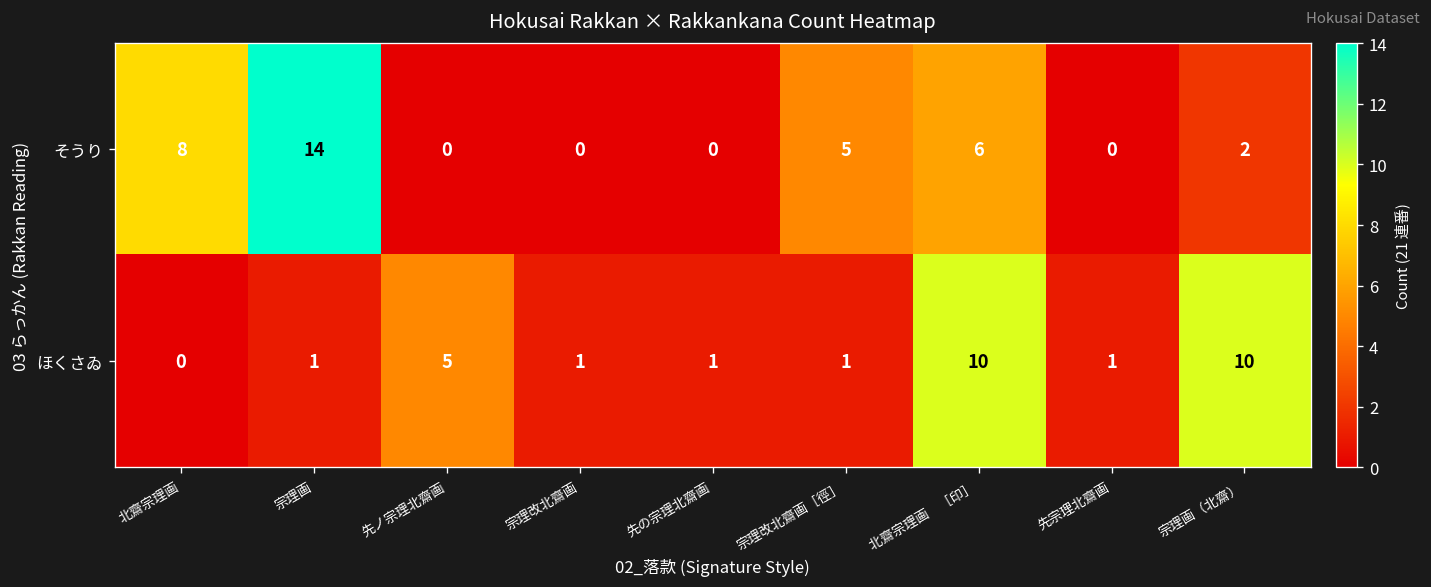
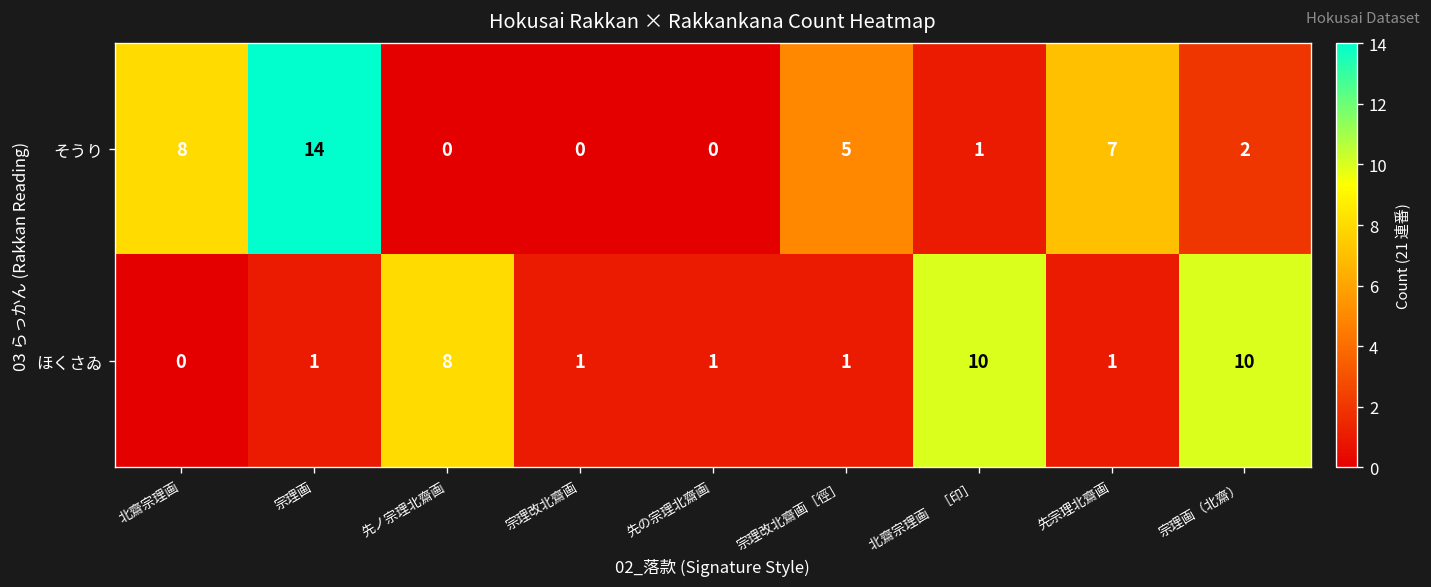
  {
    "そうり": {
      "北齋宗理画": 8,
      "宗理画": 14,
      "先ノ宗理北齋画": 0,
      "宗理改北齋画": 0,
      "先の宗理北齋画": 0,
      "宗理改北齋画［徑］": 5,
-     "北齋宗理画 ［印］": 6,
-     "先宗理北齋画": 0,
+     "北齋宗理画 ［印］": 1,
+     "先宗理北齋画": 7,
      "宗理画（北齋）": 2
    },
    "ほくさゐ": {
      "北齋宗理画": 0,
      "宗理画": 1,
-     "先ノ宗理北齋画": 5,
+     "先ノ宗理北齋画": 8,
      "宗理改北齋画": 1,
      "先の宗理北齋画": 1,
      "宗理改北齋画［徑］": 1,
      "北齋宗理画 ［印］": 10,
      "先宗理北齋画": 1,
      "宗理画（北齋）": 10
    }
  }
